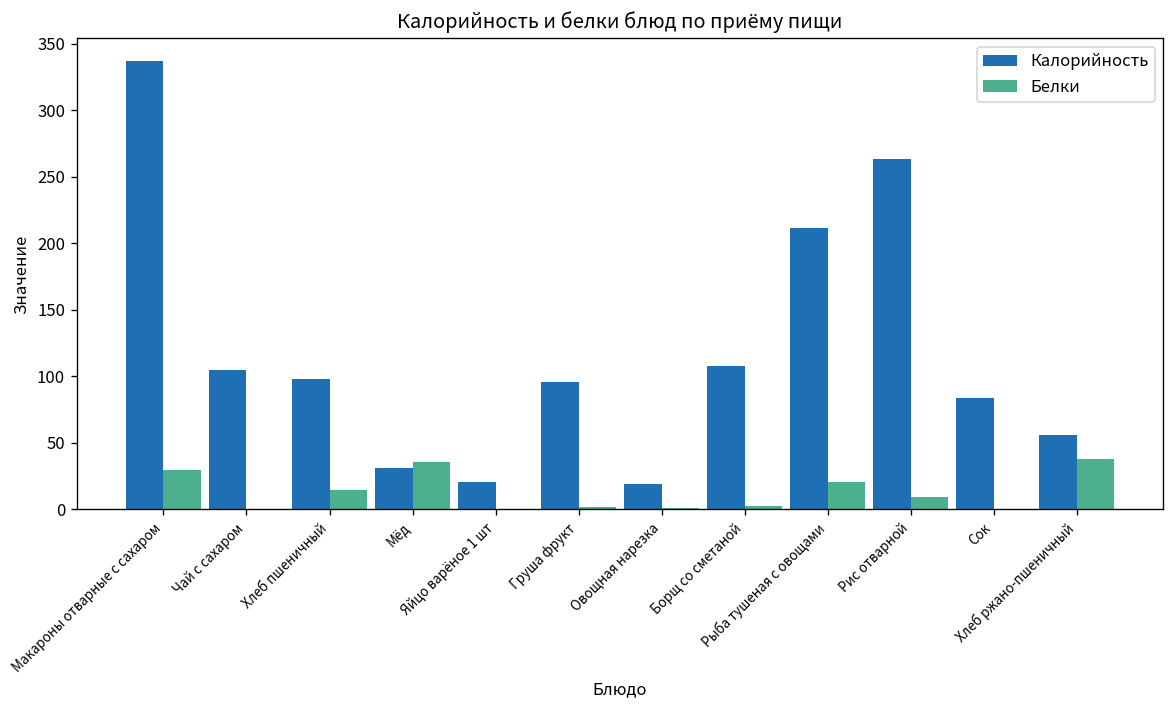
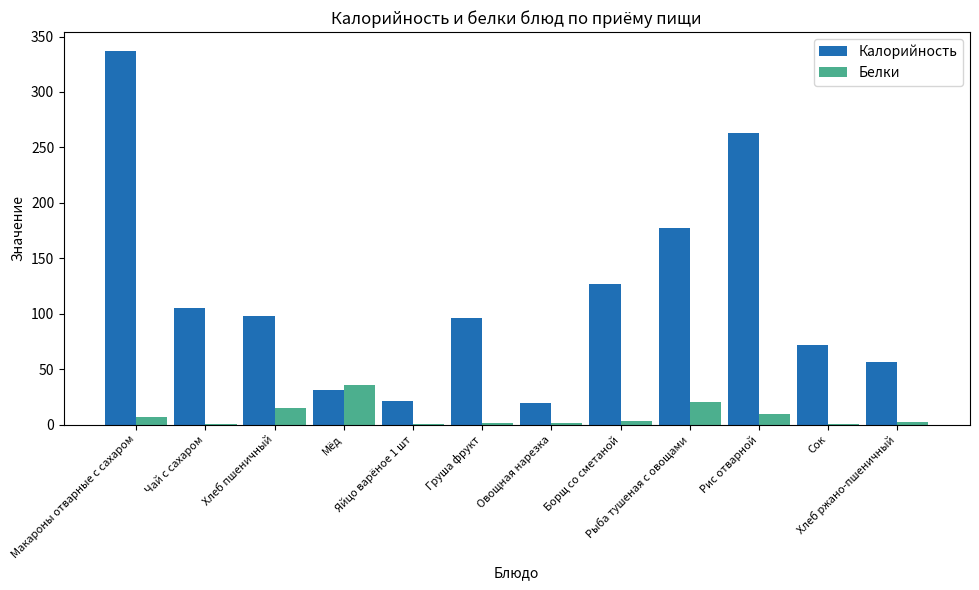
  {
    "Калорийность": {
      "Макароны отварные с сахаром": 337,
      "Чай с сахаром": 105,
      "Хлеб пшеничный": 98,
      "Мёд": 31,
      "Яйцо варёное 1 шт": 21,
      "Груша фрукт": 96,
      "Овощная нарезка": 19,
-     "Борщ со сметаной": 108,
-     "Рыба тушеная с овощами": 211,
+     "Борщ со сметаной": 127,
+     "Рыба тушеная с овощами": 177,
      "Рис отварной": 263,
-     "Сок": 84,
+     "Сок": 72,
      "Хлеб ржано-пшеничный": 56
    },
    "Белки": {
-     "Макароны отварные с сахаром": 30,
+     "Макароны отварные с сахаром": 7,
      "Хлеб пшеничный": 15,
      "Мёд": 35,
      "Борщ со сметаной": 3,
      "Рыба тушеная с овощами": 20,
      "Рис отварной": 10,
-     "Хлеб ржано-пшеничный": 38
+     "Хлеб ржано-пшеничный": 2
    }
  }
